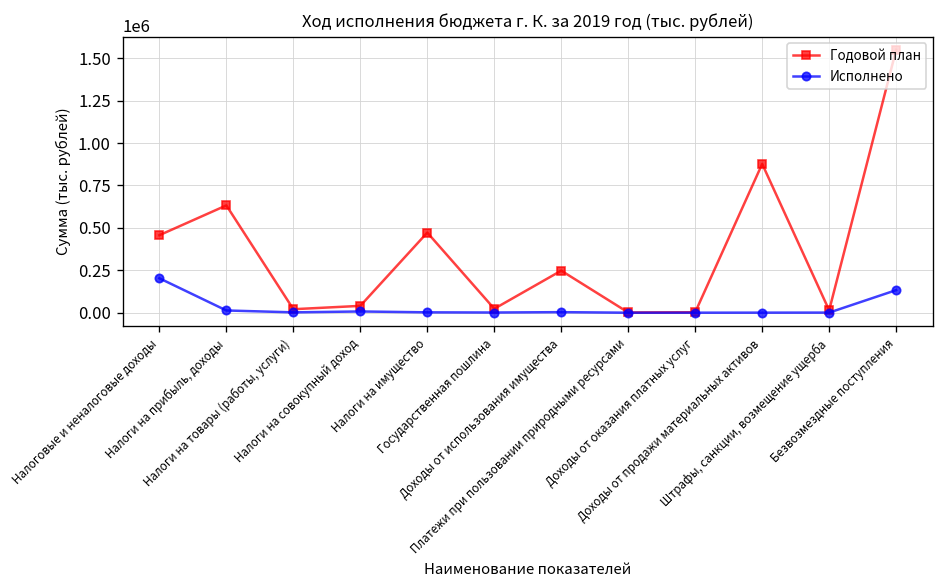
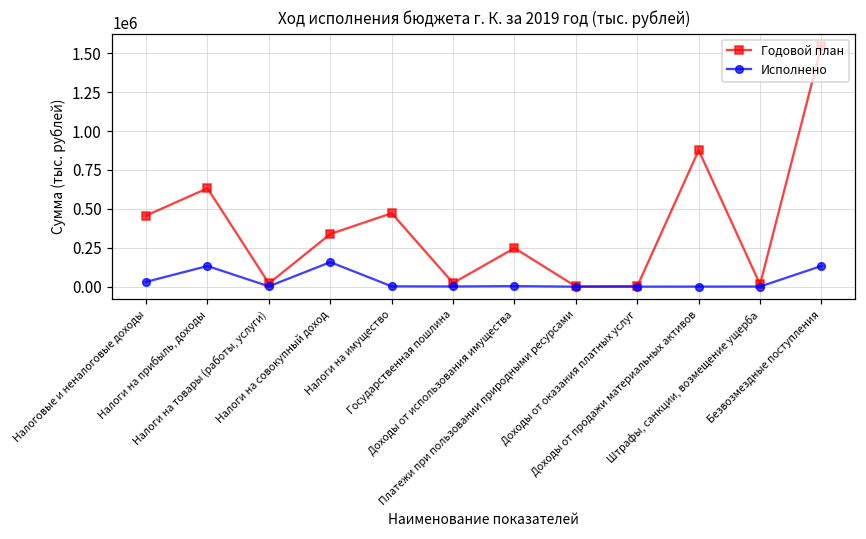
  {
    "Годовой план": {
      "Налоговые и неналоговые доходы": 460000,
      "Налоги на прибыль, доходы": 630000,
      "Налоги на товары (работы, услуги)": 20000,
-     "Налоги на совокупный доход": 40000,
+     "Налоги на совокупный доход": 340000,
      "Налоги на имущество": 470000,
      "Государственная пошлина": 20000,
      "Доходы от использования имущества": 250000,
      "Доходы от продажи материальных активов": 880000
    },
    "Исполнено": {
-     "Налоговые и неналоговые доходы": 200000,
-     "Налоги на прибыль, доходы": 10000,
+     "Налоговые и неналоговые доходы": 30000,
+     "Налоги на прибыль, доходы": 130000,
      "Налоги на товары (работы, услуги)": 0,
-     "Налоги на совокупный доход": 10000,
+     "Налоги на совокупный доход": 160000,
      "Налоги на имущество": 0,
      "Государственная пошлина": 0,
      "Доходы от использования имущества": 0,
      "Доходы от продажи материальных активов": 0,
      "Безвозмездные поступления": 130000
    }
  }
